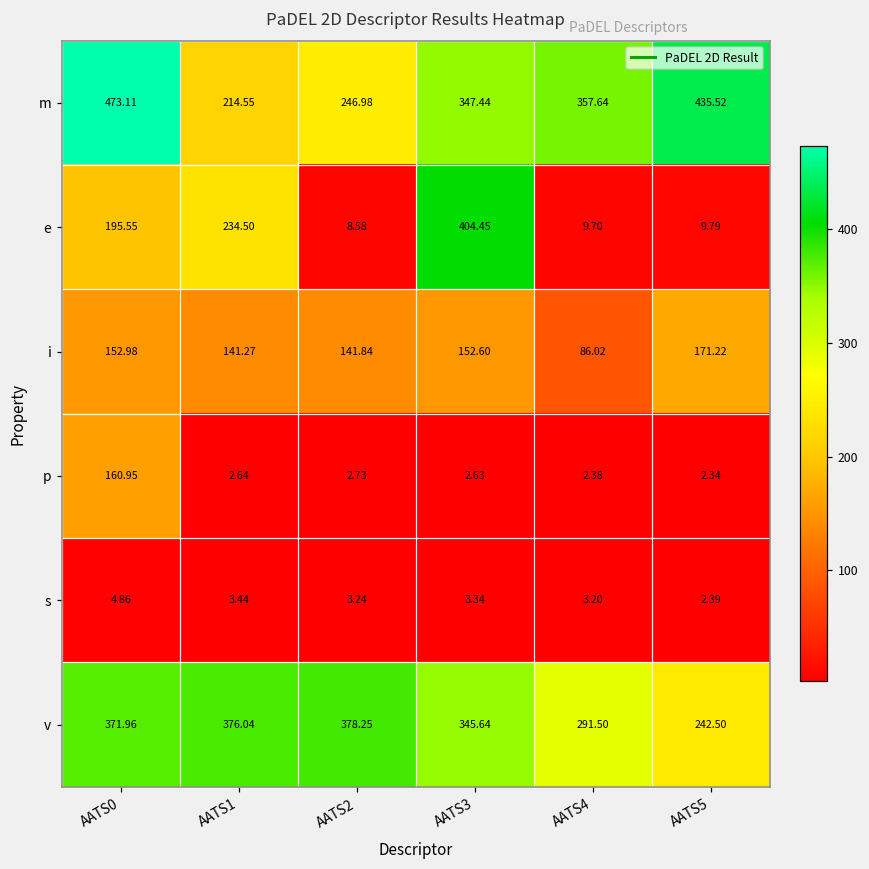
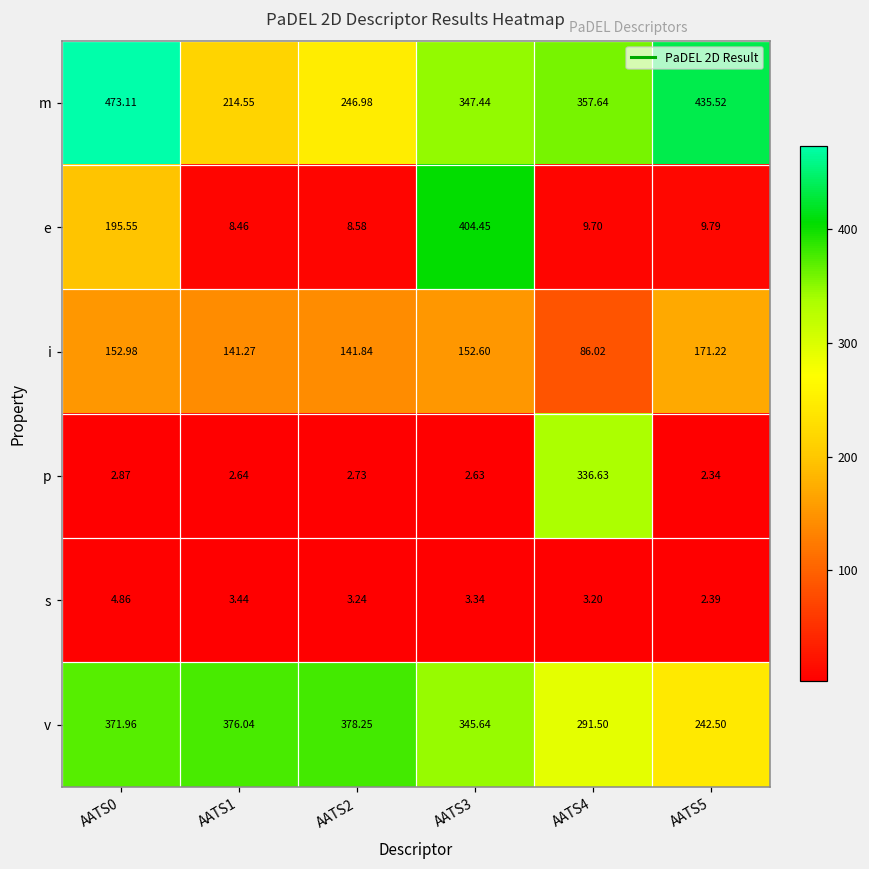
  {
    "m": {
      "AATS0": 473.11,
      "AATS1": 214.55,
      "AATS2": 246.98,
      "AATS3": 347.44,
      "AATS4": 357.64,
      "AATS5": 435.52
    },
    "e": {
      "AATS0": 195.55,
-     "AATS1": 234.50,
+     "AATS1": 8.46,
      "AATS2": 8.58,
      "AATS3": 404.45,
      "AATS4": 9.70,
      "AATS5": 9.79
    },
    "i": {
      "AATS0": 152.98,
      "AATS1": 141.27,
      "AATS2": 141.84,
      "AATS3": 152.60,
      "AATS4": 86.02,
      "AATS5": 171.22
    },
    "p": {
-     "AATS0": 160.95,
+     "AATS0": 2.87,
      "AATS1": 2.64,
      "AATS2": 2.73,
      "AATS3": 2.63,
-     "AATS4": 2.38,
+     "AATS4": 336.63,
      "AATS5": 2.34
    },
    "s": {
      "AATS0": 4.86,
      "AATS1": 3.44,
      "AATS2": 3.24,
      "AATS3": 3.34,
      "AATS4": 3.20,
      "AATS5": 2.39
    },
    "v": {
      "AATS0": 371.96,
      "AATS1": 376.04,
      "AATS2": 378.25,
      "AATS3": 345.64,
      "AATS4": 291.50,
      "AATS5": 242.50
    }
  }
